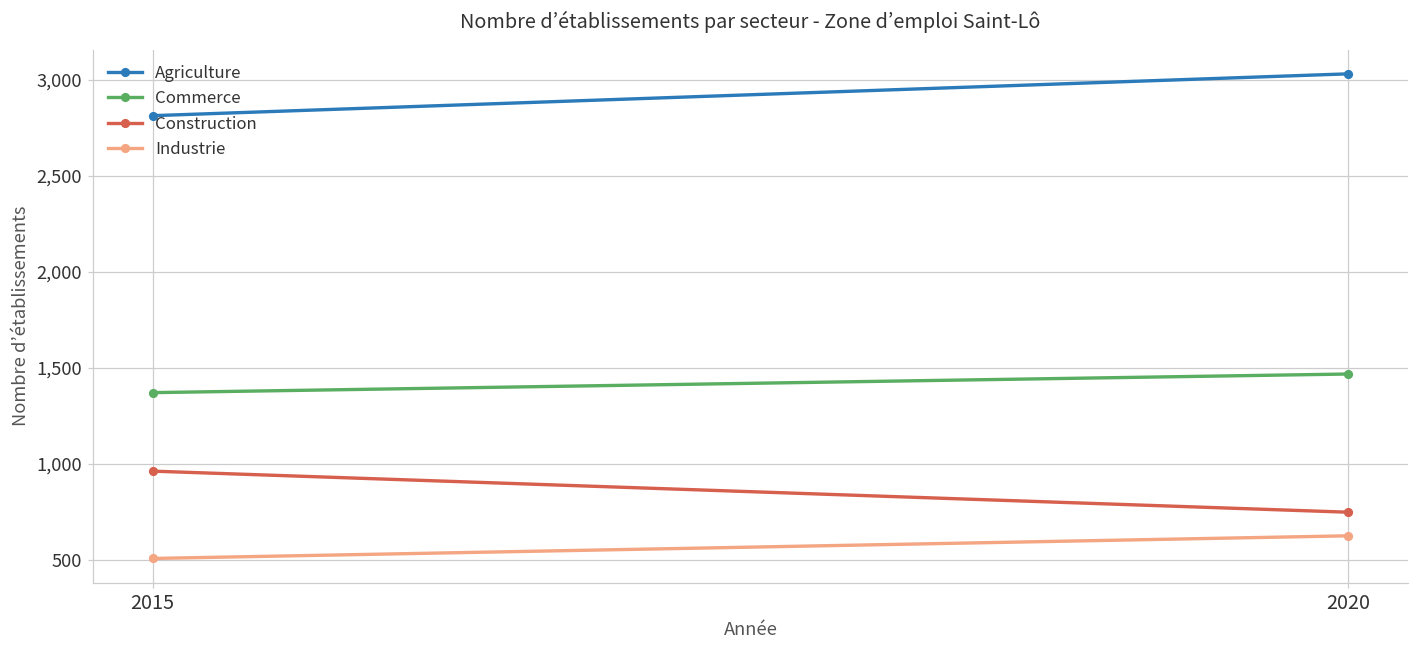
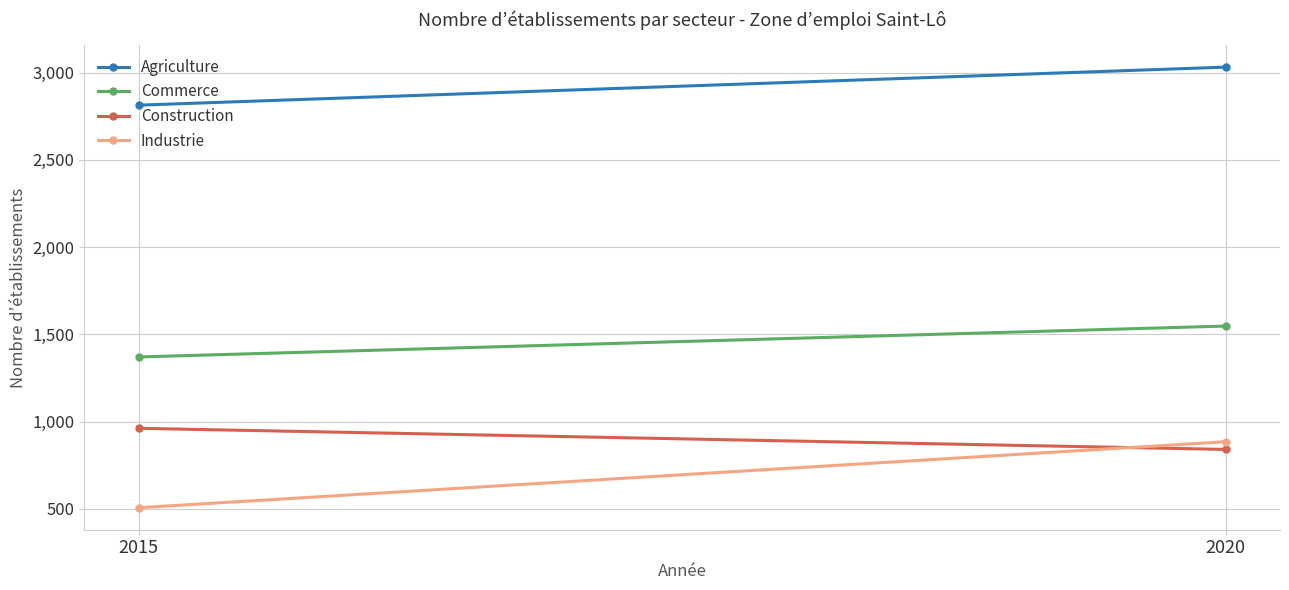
  {
    "Agriculture": {
      "2015": "2,810",
      "2020": "3,030"
    },
    "Commerce": {
      "2015": "1,370",
-     "2020": "1,470"
+     "2020": "1,550"
    },
    "Construction": {
      "2015": "960",
-     "2020": "750"
+     "2020": "840"
    },
    "Industrie": {
      "2015": "510",
-     "2020": "630"
+     "2020": "890"
    }
  }
